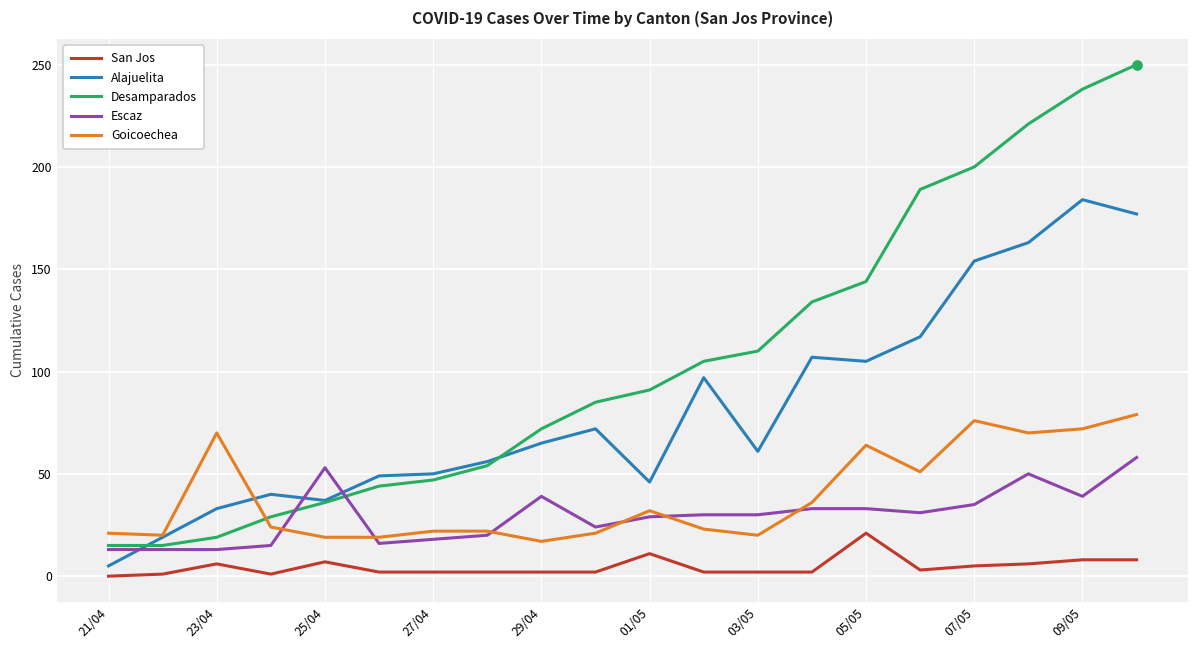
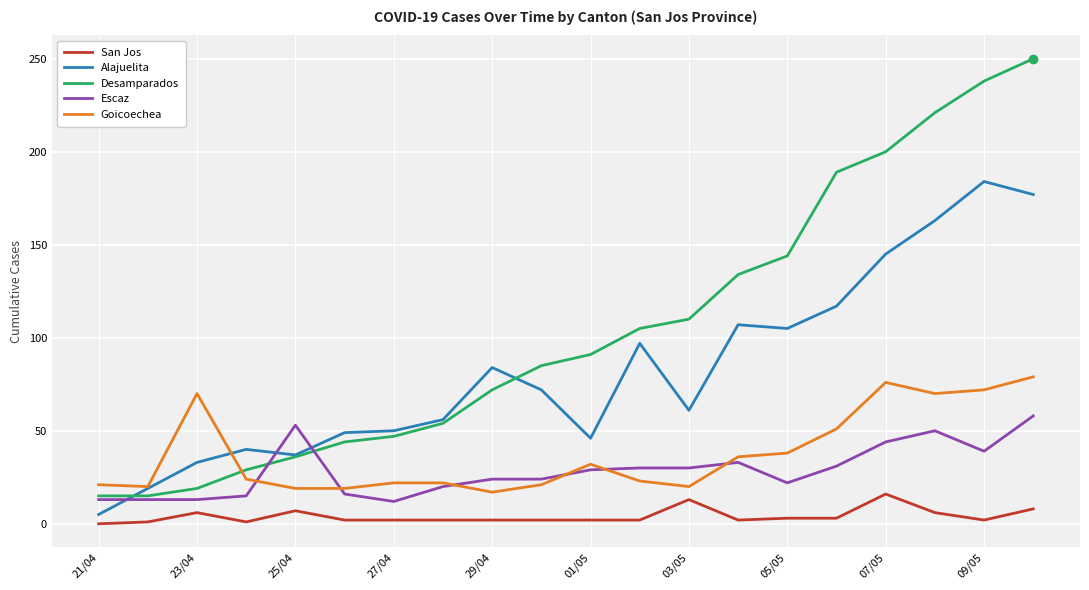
  {
    "San Jos": {
      "21/04": 0,
      "23/04": 6,
      "25/04": 7,
      "27/04": 2,
      "29/04": 2,
-     "01/05": 11,
-     "03/05": 2,
-     "05/05": 21,
-     "07/05": 5,
-     "09/05": 8
+     "01/05": 2,
+     "03/05": 13,
+     "05/05": 3,
+     "07/05": 16,
+     "09/05": 2
    },
    "Alajuelita": {
      "21/04": 5,
      "23/04": 33,
      "27/04": 50,
-     "29/04": 65,
+     "29/04": 84,
      "01/05": 46,
      "03/05": 61,
      "05/05": 105,
-     "07/05": 154,
+     "07/05": 145,
      "09/05": 184
    },
    "Escaz": {
      "21/04": 13,
      "23/04": 13,
      "25/04": 53,
-     "27/04": 18,
-     "29/04": 39,
+     "27/04": 12,
+     "29/04": 24,
      "01/05": 29,
      "03/05": 30,
-     "05/05": 33,
-     "07/05": 35,
+     "05/05": 22,
+     "07/05": 44,
      "09/05": 39
    },
    "Goicoechea": {
      "21/04": 21,
      "23/04": 70,
      "25/04": 19,
      "27/04": 22,
      "29/04": 17,
      "01/05": 32,
      "03/05": 20,
-     "05/05": 64,
+     "05/05": 38,
      "07/05": 76,
      "09/05": 72
    }
  }
